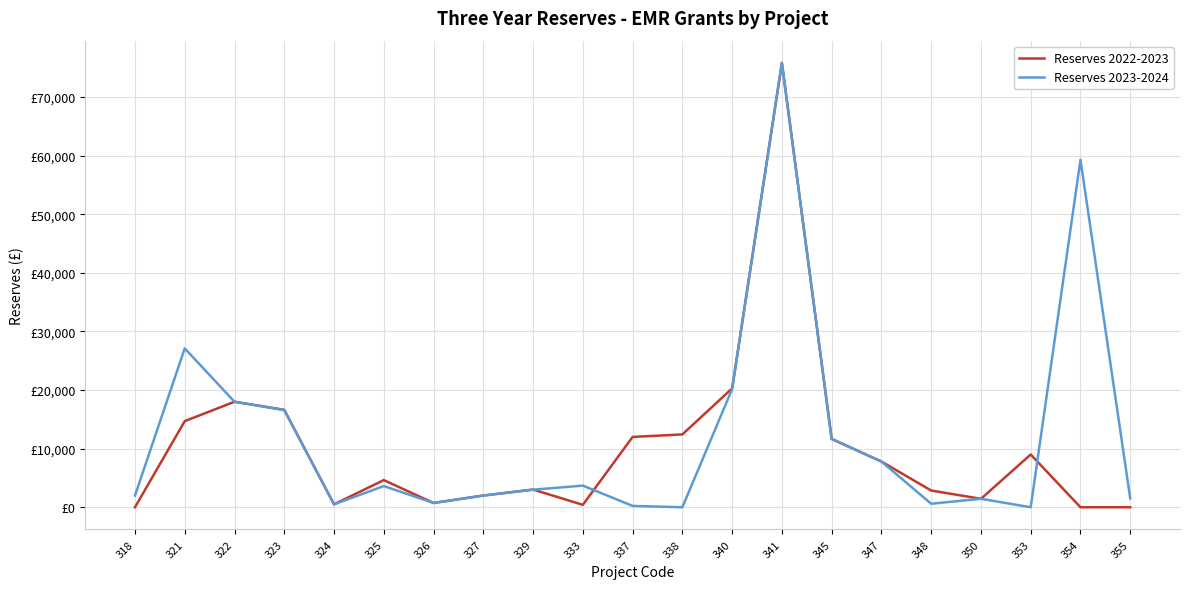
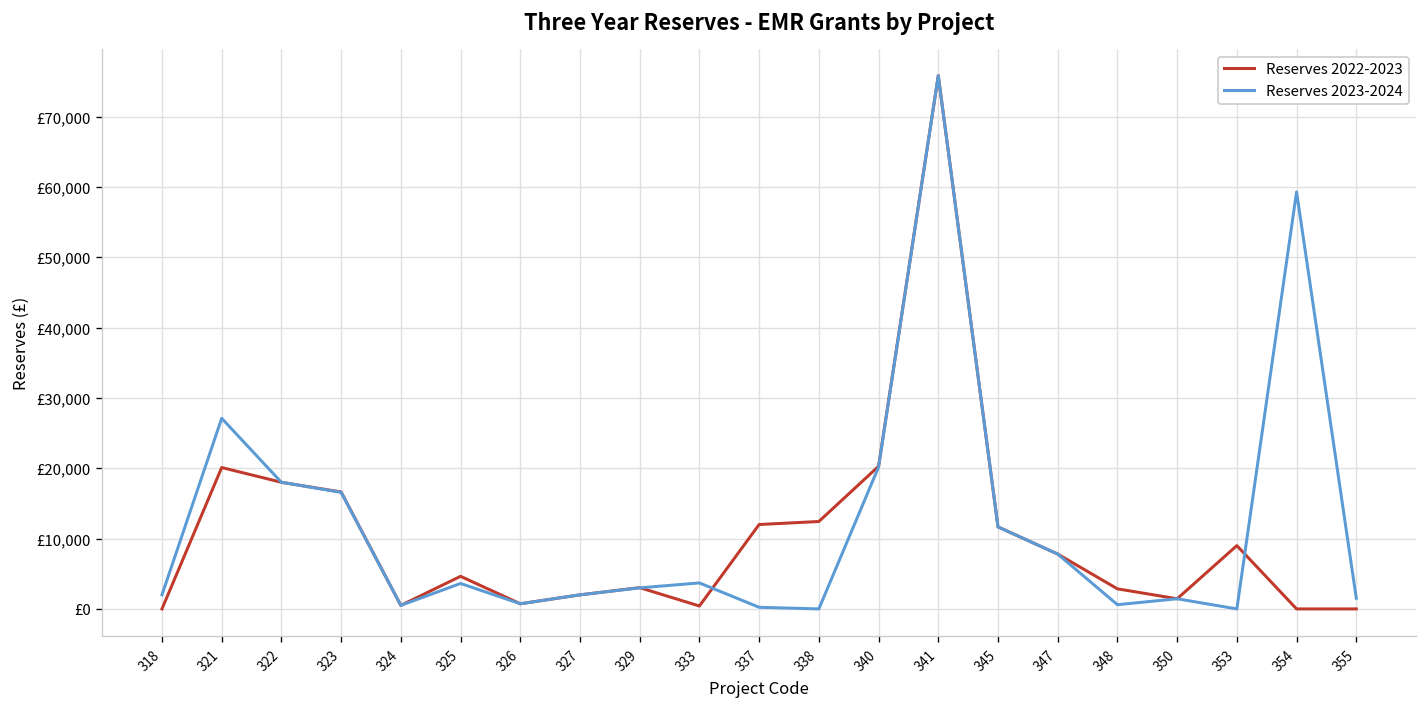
  {
    "Reserves 2022-2023": {
      "318": "£0",
-     "321": "£15,000",
+     "321": "£20,000",
      "325": "£5,000",
      "333": "£0",
      "337": "£12,000",
      "338": "£12,000",
      "348": "£3,000",
      "353": "£9,000",
      "354": "£0",
      "355": "£0"
    },
    "Reserves 2023-2024": {
      "318": "£2,000",
      "321": "£27,000",
      "325": "£4,000",
      "333": "£4,000",
      "337": "£0",
      "338": "£0",
      "348": "£1,000",
      "353": "£0",
      "354": "£59,000",
      "355": "£2,000"
    }
  }
